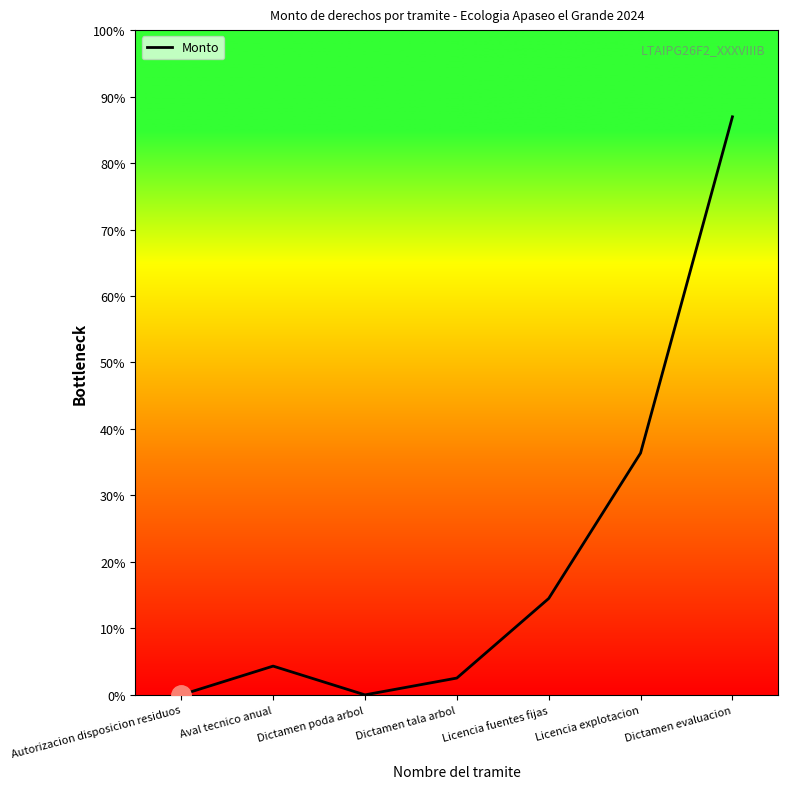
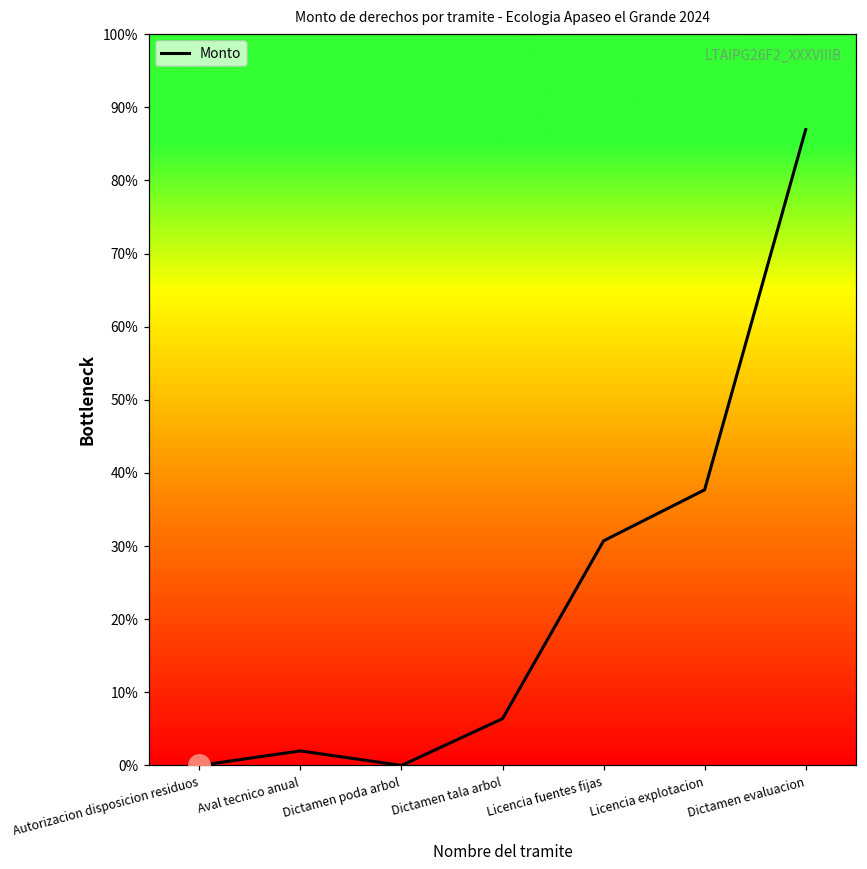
  {
    "Monto": {
-     "Aval tecnico anual": "4%",
+     "Aval tecnico anual": "2%",
      "Dictamen poda arbol": "0%",
-     "Dictamen tala arbol": "3%",
-     "Licencia fuentes fijas": "14%",
-     "Licencia explotacion": "36%",
+     "Dictamen tala arbol": "6%",
+     "Licencia fuentes fijas": "31%",
+     "Licencia explotacion": "38%",
      "Dictamen evaluacion": "87%"
    }
  }
